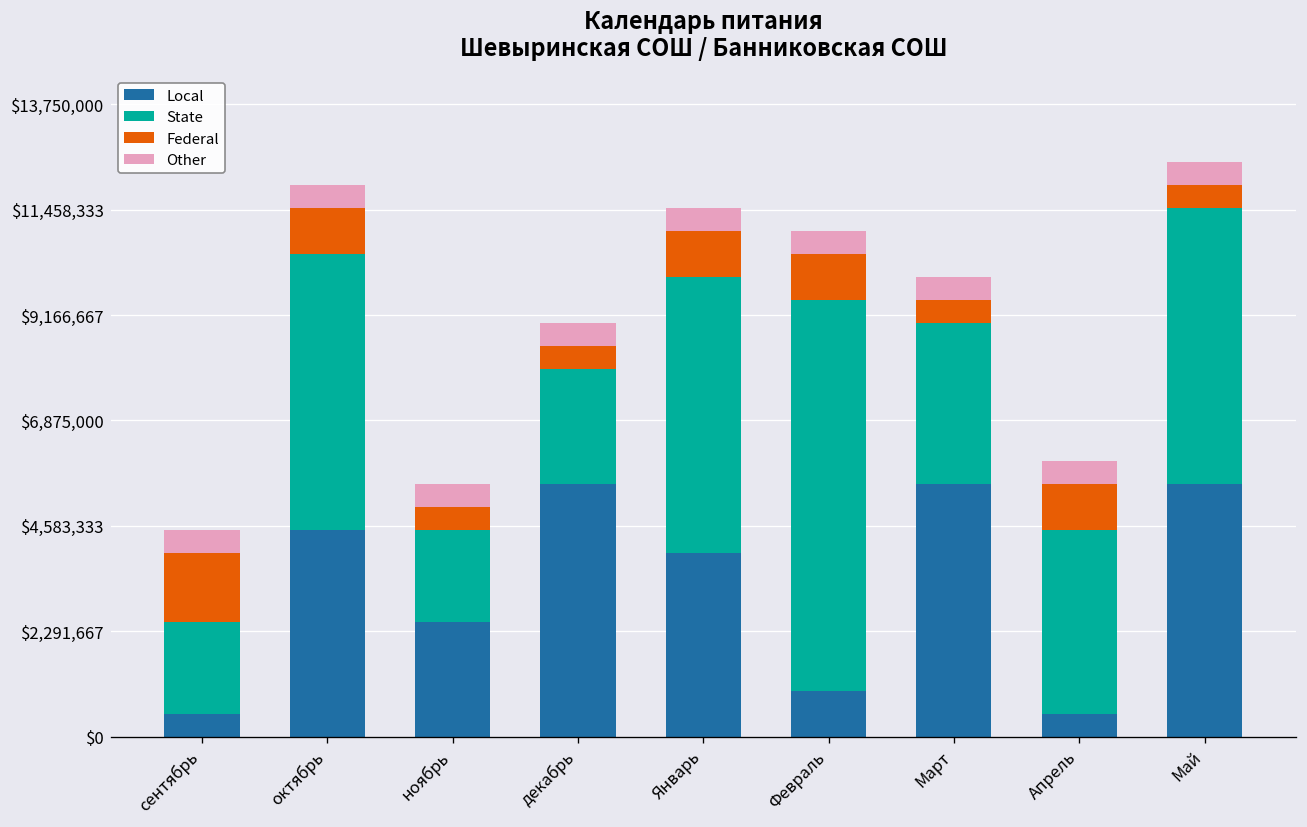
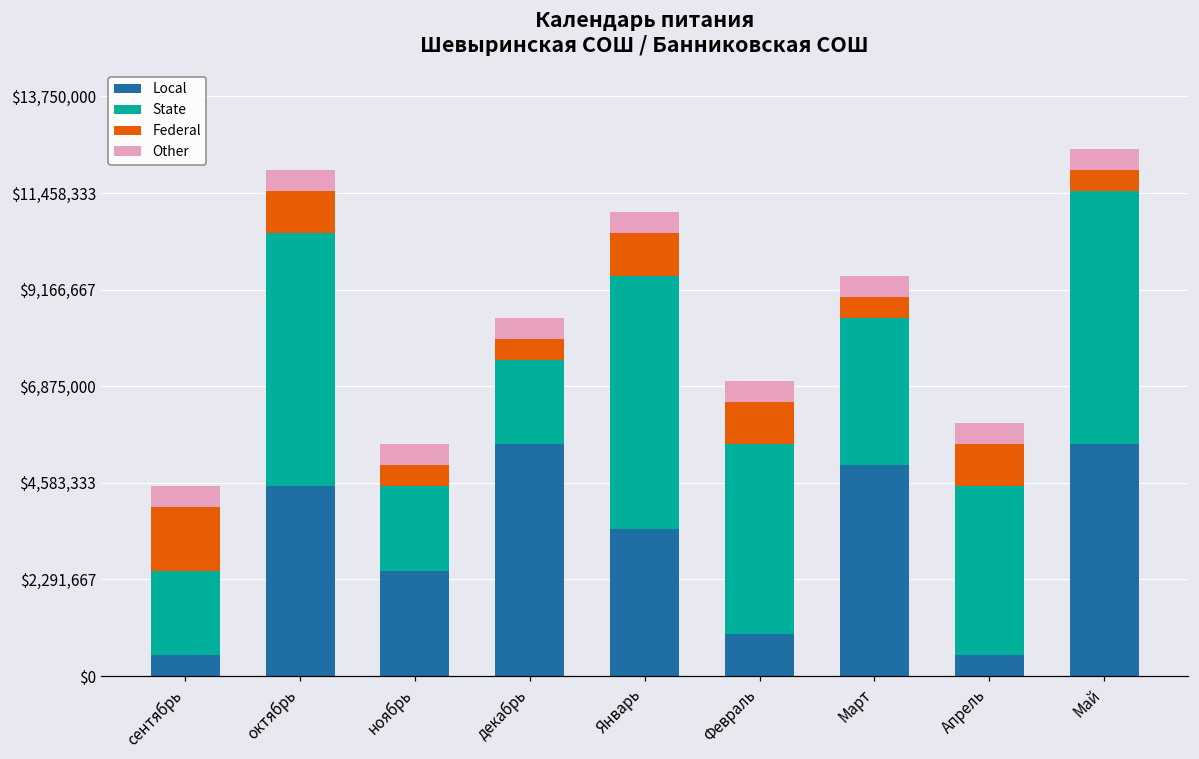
  {
    "Local": {
      "сентябрь": "$500,000",
      "октябрь": "$4,500,000",
      "ноябрь": "$2,500,000",
      "декабрь": "$5,500,000",
-     "Январь": "$4,000,000",
+     "Январь": "$3,500,000",
      "Февраль": "$1,000,000",
-     "Март": "$5,500,000",
+     "Март": "$5,000,000",
      "Апрель": "$500,000",
      "Май": "$5,500,000"
    },
    "State": {
      "сентябрь": "$2,000,000",
      "октябрь": "$6,000,000",
      "ноябрь": "$2,000,000",
-     "декабрь": "$2,500,000",
+     "декабрь": "$2,000,000",
      "Январь": "$6,000,000",
-     "Февраль": "$8,500,000",
+     "Февраль": "$4,500,000",
      "Март": "$3,500,000",
      "Апрель": "$4,000,000",
      "Май": "$6,000,000"
    },
    "Federal": {
      "сентябрь": "$1,500,000",
      "октябрь": "$1,000,000",
      "ноябрь": "$500,000",
      "декабрь": "$500,000",
      "Январь": "$1,000,000",
      "Февраль": "$1,000,000",
      "Март": "$500,000",
      "Апрель": "$1,000,000",
      "Май": "$500,000"
    },
    "Other": {
      "сентябрь": "$500,000",
      "октябрь": "$500,000",
      "ноябрь": "$500,000",
      "декабрь": "$500,000",
      "Январь": "$500,000",
      "Февраль": "$500,000",
      "Март": "$500,000",
      "Апрель": "$500,000",
      "Май": "$500,000"
    }
  }
